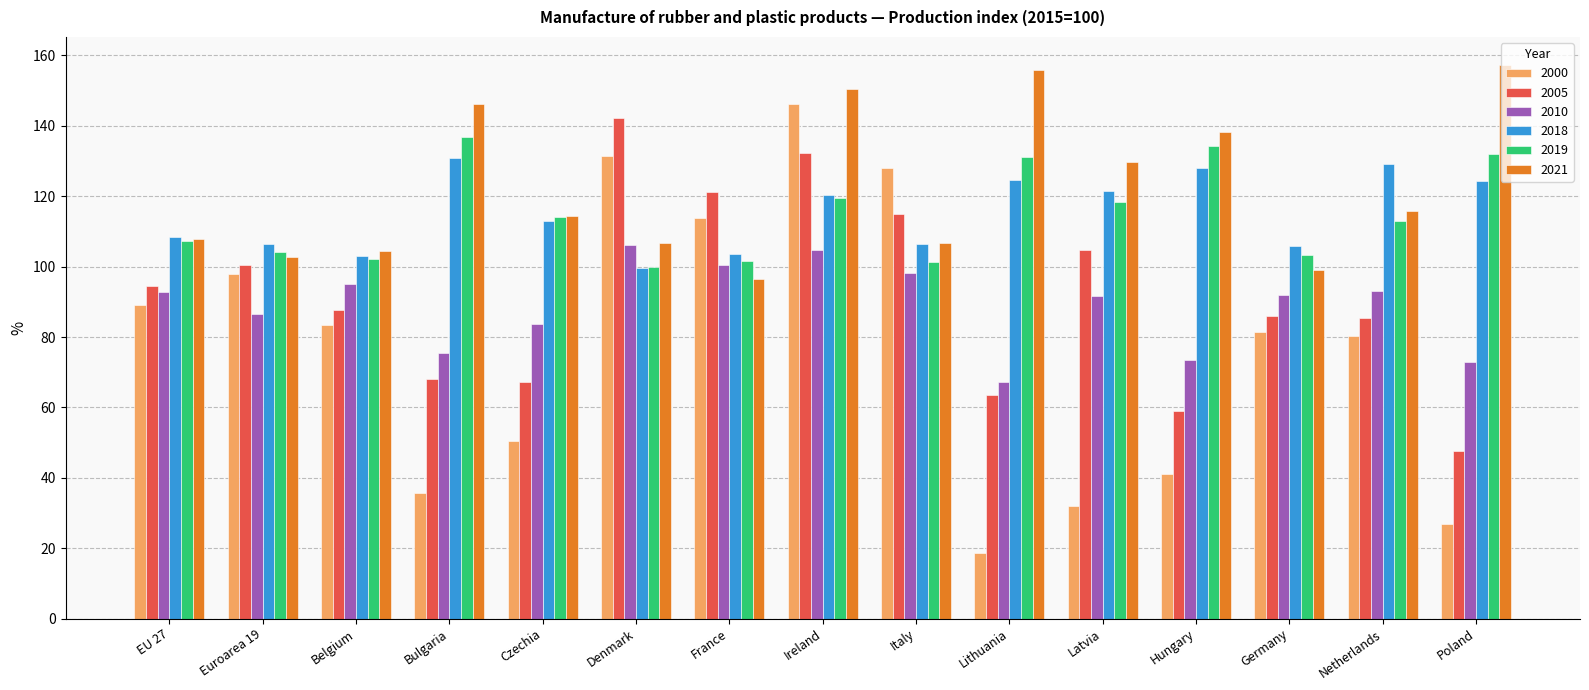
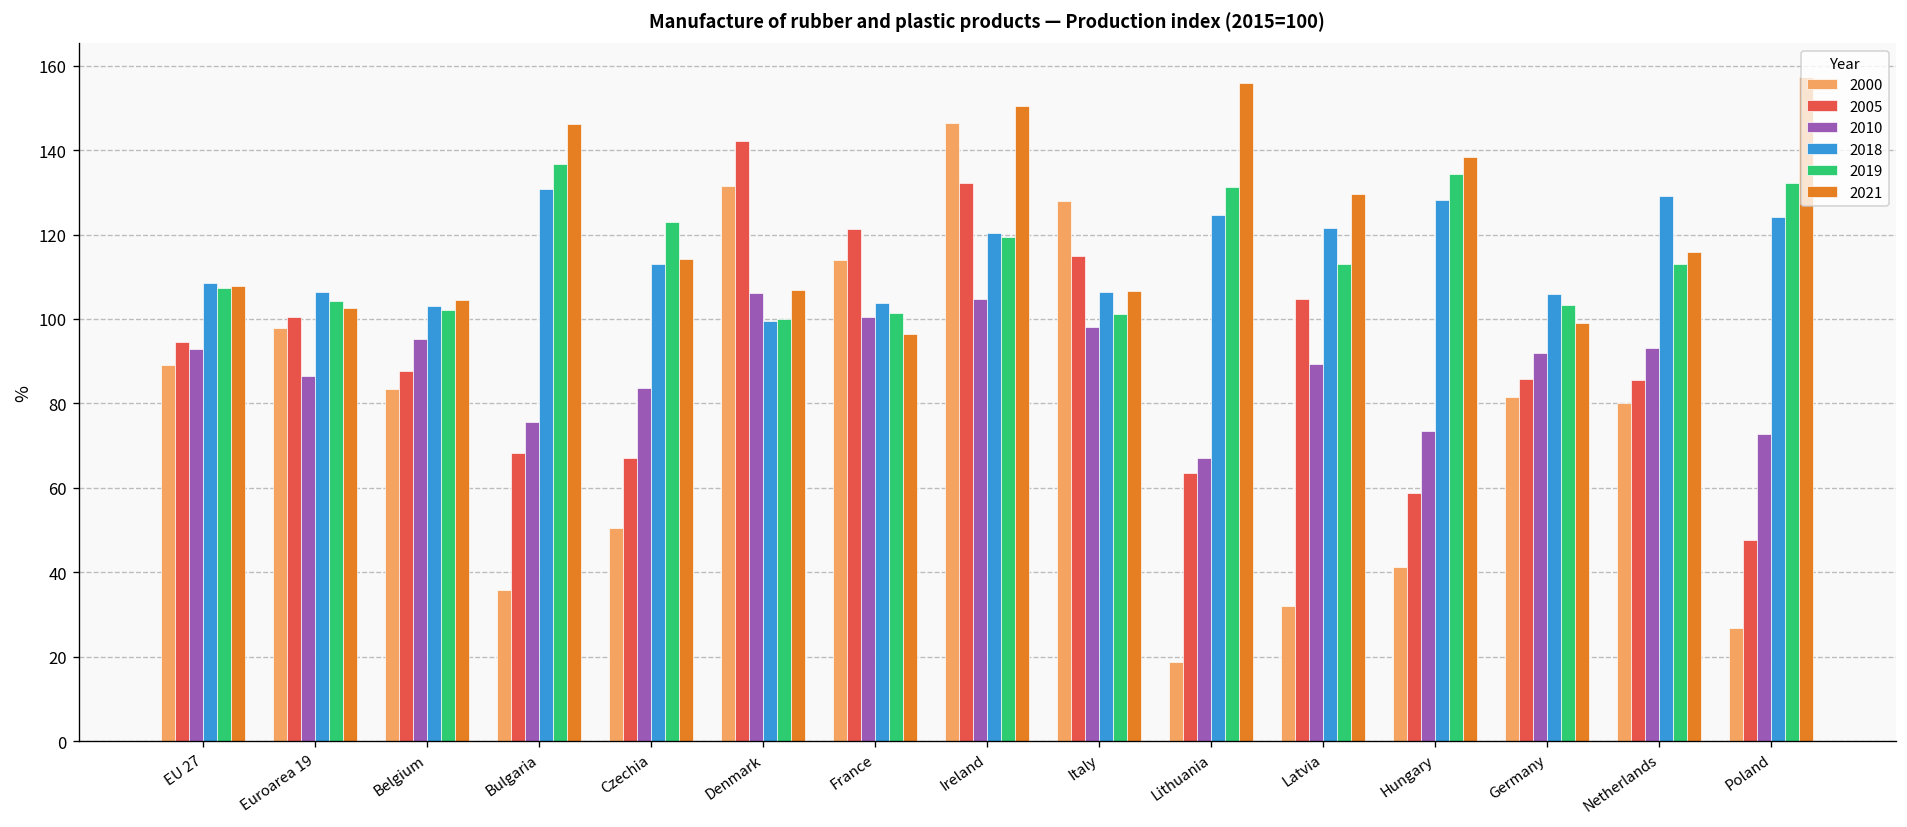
  {
    "2000": {
      "EU 27": 89,
      "Euroarea 19": 98,
      "Belgium": 84,
      "Bulgaria": 36,
      "Czechia": 51,
      "Denmark": 132,
      "France": 114,
      "Ireland": 146,
      "Italy": 128,
      "Lithuania": 19,
      "Latvia": 32,
      "Hungary": 41,
      "Germany": 82,
      "Netherlands": 80,
      "Poland": 27
    },
    "2010": {
      "EU 27": 93,
      "Euroarea 19": 86,
      "Belgium": 95,
      "Bulgaria": 76,
      "Czechia": 84,
      "Denmark": 106,
      "France": 101,
      "Ireland": 105,
      "Italy": 98,
      "Lithuania": 67,
-     "Latvia": 92,
+     "Latvia": 89,
      "Hungary": 74,
      "Germany": 92,
      "Netherlands": 93,
      "Poland": 73
    },
    "2018": {
      "EU 27": 108,
      "Euroarea 19": 107,
      "Belgium": 103,
      "Bulgaria": 131,
      "Czechia": 113,
      "Denmark": 100,
      "France": 104,
      "Ireland": 120,
      "Italy": 106,
      "Lithuania": 125,
      "Latvia": 122,
      "Hungary": 128,
      "Germany": 106,
      "Netherlands": 129,
      "Poland": 124
    },
    "2019": {
      "EU 27": 107,
      "Euroarea 19": 104,
      "Belgium": 102,
      "Bulgaria": 137,
-     "Czechia": 114,
+     "Czechia": 123,
      "Denmark": 100,
      "France": 102,
      "Ireland": 119,
      "Italy": 101,
      "Lithuania": 131,
-     "Latvia": 118,
+     "Latvia": 113,
      "Hungary": 134,
      "Germany": 103,
      "Netherlands": 113,
      "Poland": 132
    }
  }
